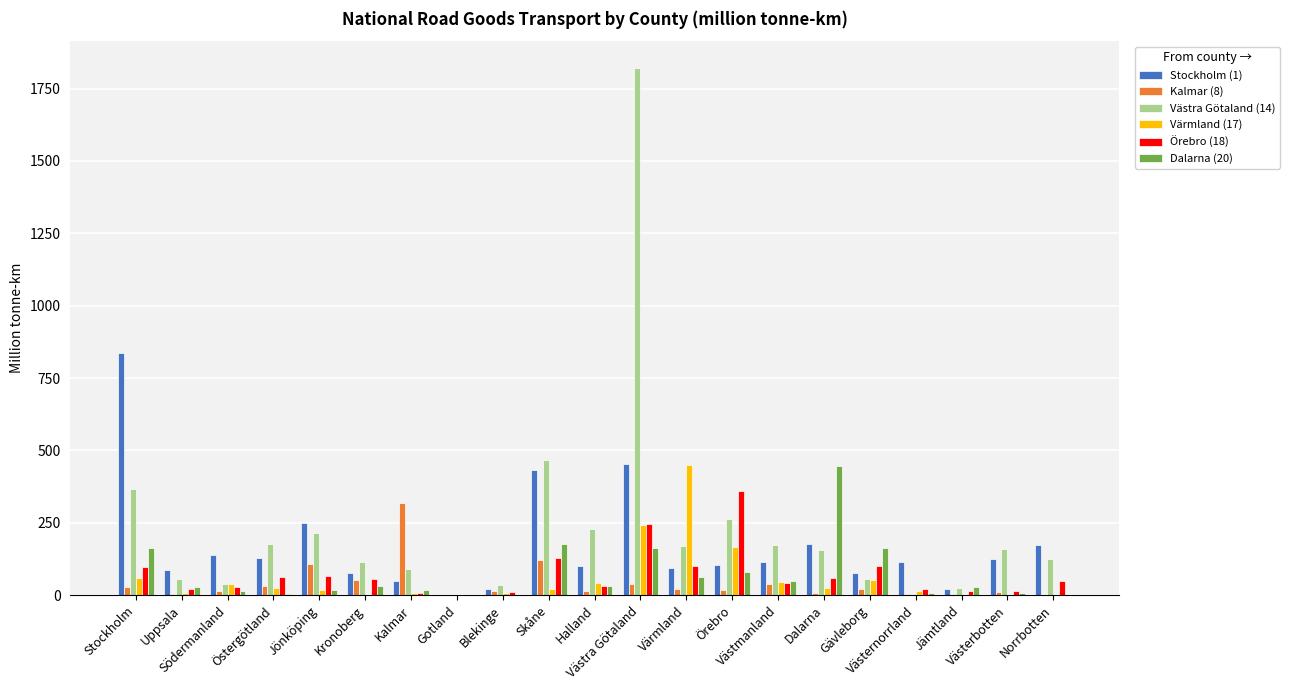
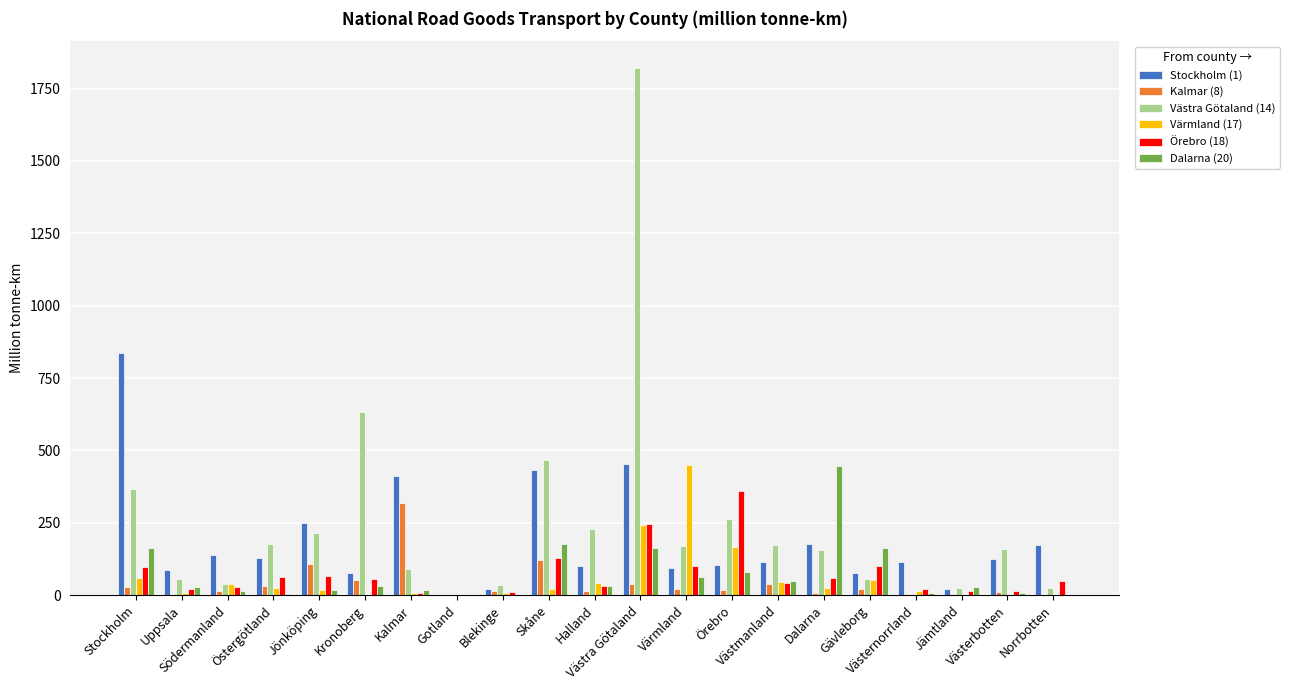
  {
    "Stockholm (1)": {
      "Stockholm": 840,
      "Uppsala": 90,
      "Södermanland": 140,
      "Östergötland": 130,
      "Jönköping": 250,
      "Kronoberg": 80,
-     "Kalmar": 50,
+     "Kalmar": 410,
      "Blekinge": 20,
      "Skåne": 430,
      "Halland": 100,
      "Västra Götaland": 450,
      "Värmland": 90,
      "Örebro": 110,
      "Västmanland": 120,
      "Dalarna": 180,
      "Gävleborg": 80,
      "Västernorrland": 110,
      "Jämtland": 20,
      "Västerbotten": 120,
      "Norrbotten": 170
    },
    "Kalmar (8)": {
      "Stockholm": 30,
      "Södermanland": 20,
      "Östergötland": 30,
      "Jönköping": 110,
      "Kronoberg": 50,
      "Kalmar": 320,
      "Gotland": 0,
      "Blekinge": 20,
      "Skåne": 120,
      "Halland": 10,
      "Västra Götaland": 40,
      "Värmland": 20,
      "Örebro": 20,
      "Västmanland": 40,
      "Gävleborg": 20,
      "Västerbotten": 10,
      "Norrbotten": 0
    },
    "Västra Götaland (14)": {
      "Stockholm": 370,
      "Uppsala": 60,
      "Södermanland": 40,
      "Östergötland": 180,
      "Jönköping": 220,
-     "Kronoberg": 120,
+     "Kronoberg": 630,
      "Kalmar": 90,
      "Gotland": 0,
      "Blekinge": 40,
      "Skåne": 470,
      "Halland": 230,
      "Västra Götaland": 1820,
      "Värmland": 170,
      "Örebro": 260,
      "Västmanland": 170,
      "Dalarna": 160,
      "Gävleborg": 60,
      "Jämtland": 30,
      "Västerbotten": 160,
-     "Norrbotten": 120
+     "Norrbotten": 30
    },
    "Värmland (17)": {
      "Stockholm": 60,
      "Södermanland": 40,
      "Östergötland": 30,
      "Jönköping": 20,
      "Gotland": 0,
      "Skåne": 20,
      "Halland": 40,
      "Västra Götaland": 240,
      "Värmland": 450,
      "Örebro": 170,
      "Västmanland": 50,
      "Dalarna": 30,
      "Gävleborg": 50,
      "Västernorrland": 10,
      "Jämtland": 0
    },
    "Örebro (18)": {
      "Stockholm": 100,
      "Uppsala": 20,
      "Södermanland": 30,
      "Östergötland": 60,
      "Jönköping": 70,
      "Kronoberg": 60,
      "Blekinge": 10,
      "Skåne": 130,
      "Halland": 30,
      "Västra Götaland": 250,
      "Värmland": 100,
      "Örebro": 360,
      "Västmanland": 40,
      "Dalarna": 60,
      "Gävleborg": 100,
      "Västernorrland": 20,
      "Jämtland": 20,
      "Västerbotten": 20,
      "Norrbotten": 50
    },
    "Dalarna (20)": {
      "Stockholm": 160,
      "Uppsala": 30,
      "Södermanland": 20,
      "Jönköping": 20,
      "Kronoberg": 30,
      "Kalmar": 20,
      "Gotland": 0,
      "Skåne": 180,
      "Halland": 30,
      "Västra Götaland": 160,
      "Värmland": 60,
      "Örebro": 80,
      "Västmanland": 50,
      "Dalarna": 440,
      "Gävleborg": 160,
      "Jämtland": 30
    }
  }
